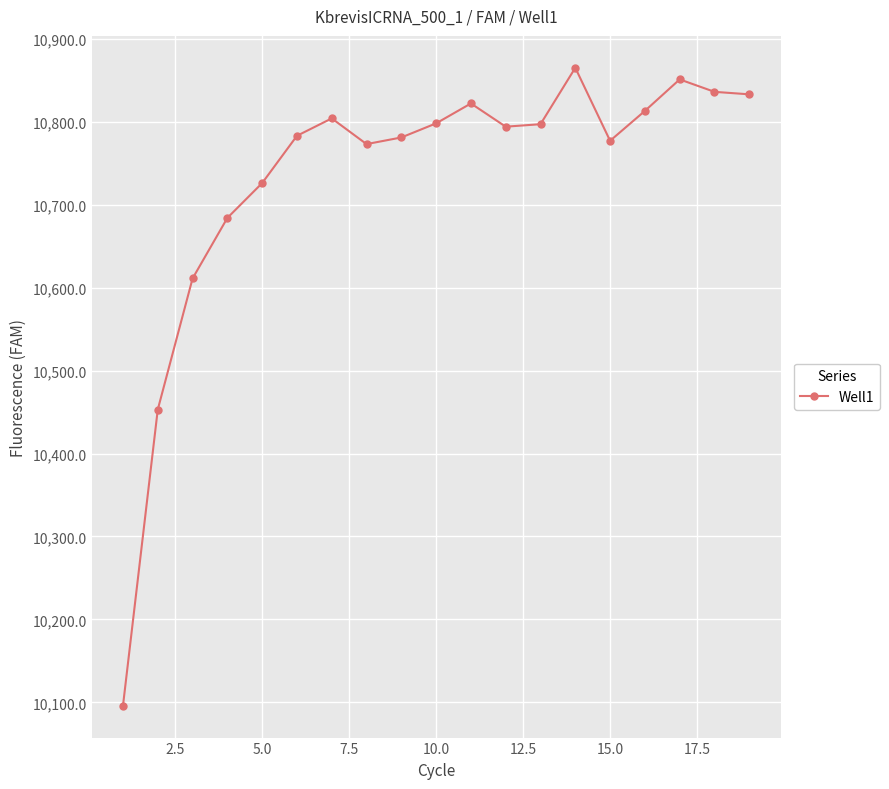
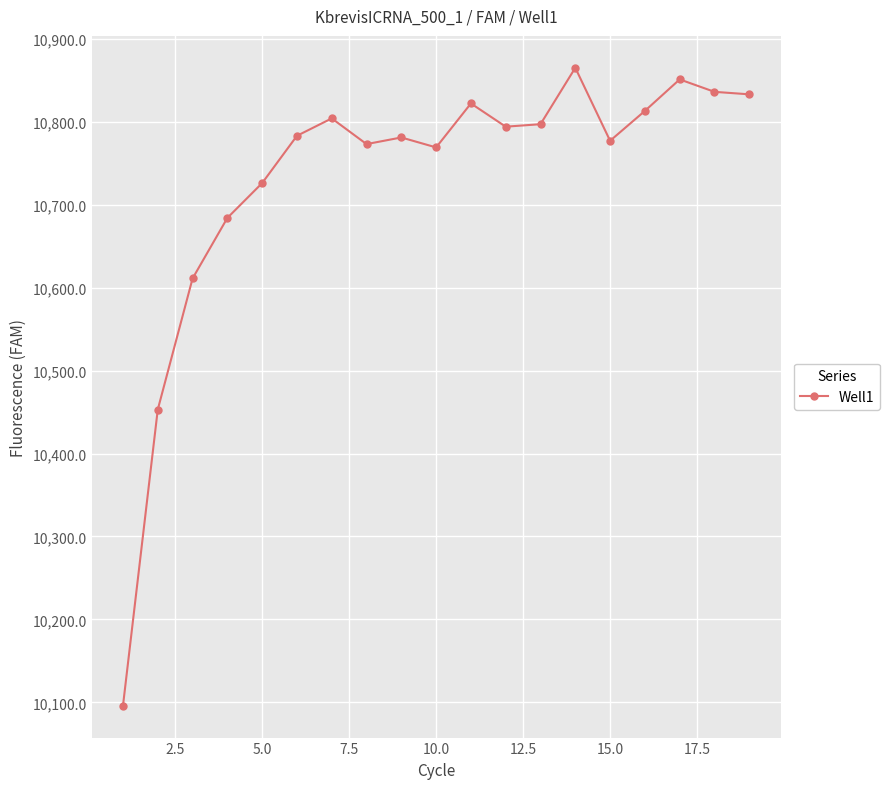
  {
    "5.0": "10,730",
-   "10.0": "10,800",
+   "10.0": "10,770",
    "15.0": "10,780"
  }
